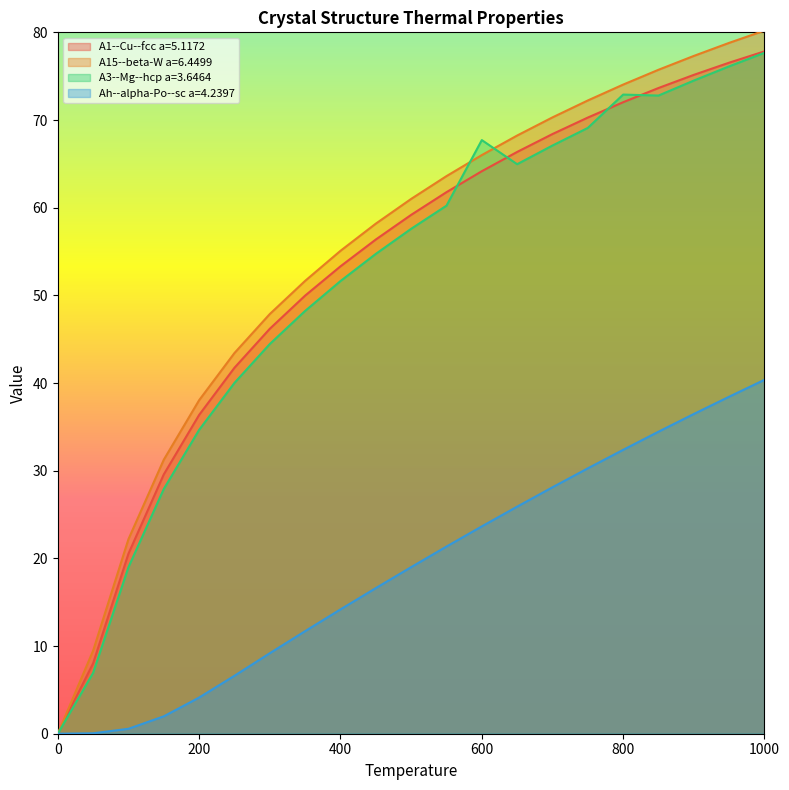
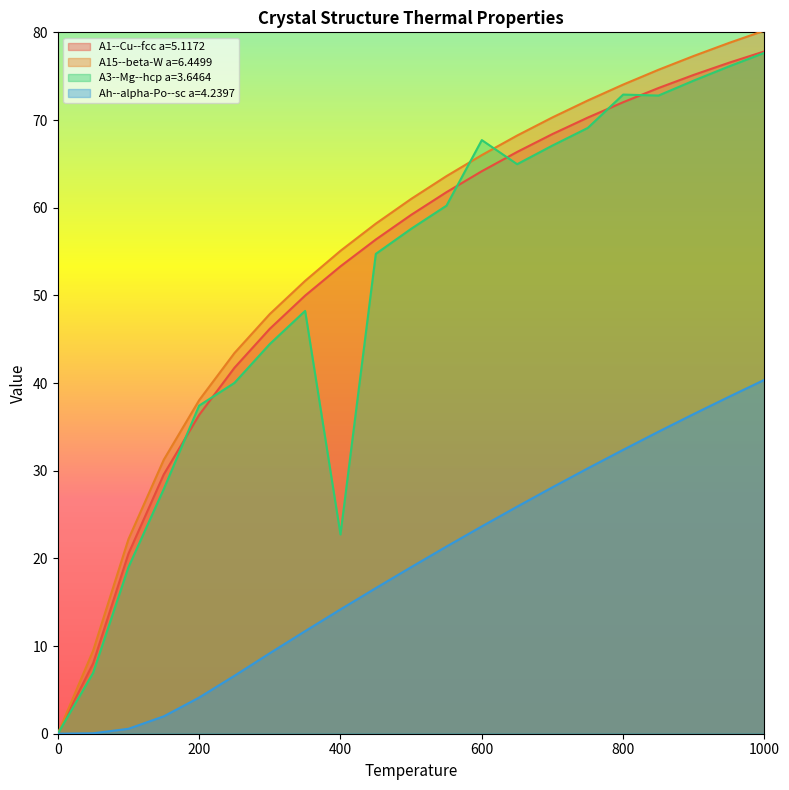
  {
    "A3--Mg--hcp a=3.6464": {
-     "200": 35,
-     "400": 52,
+     "200": 37,
+     "400": 23,
      "600": 68,
      "800": 73
    },
    "Ah--alpha-Po--sc a=4.2397": {
      "200": 4,
      "400": 14,
      "600": 24,
      "800": 32,
      "1000": 40
    }
  }
